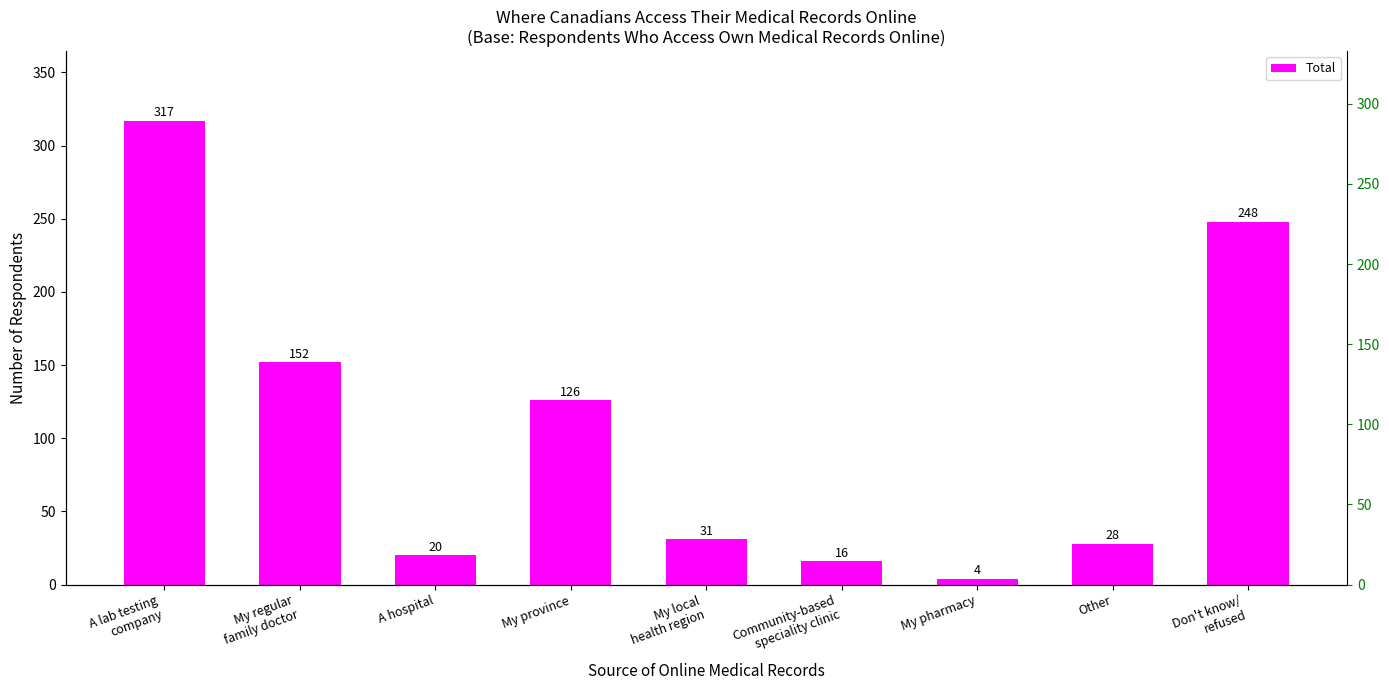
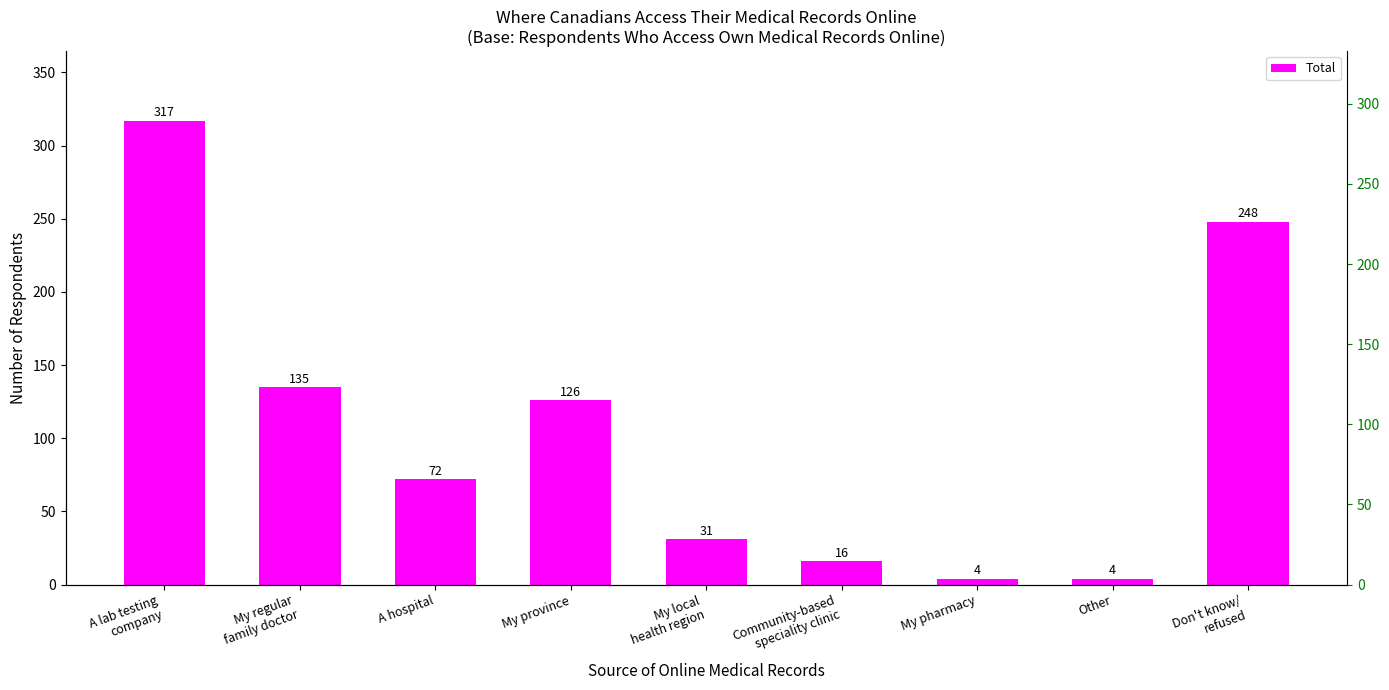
  {
    "A lab testing company": 317,
-   "My regular family doctor": 152,
-   "A hospital": 20,
+   "My regular family doctor": 135,
+   "A hospital": 72,
    "My province": 126,
    "My local health region": 31,
    "Community-based speciality clinic": 16,
    "My pharmacy": 4,
-   "Other": 28,
+   "Other": 4,
    "Don't know/ refused": 248
  }
